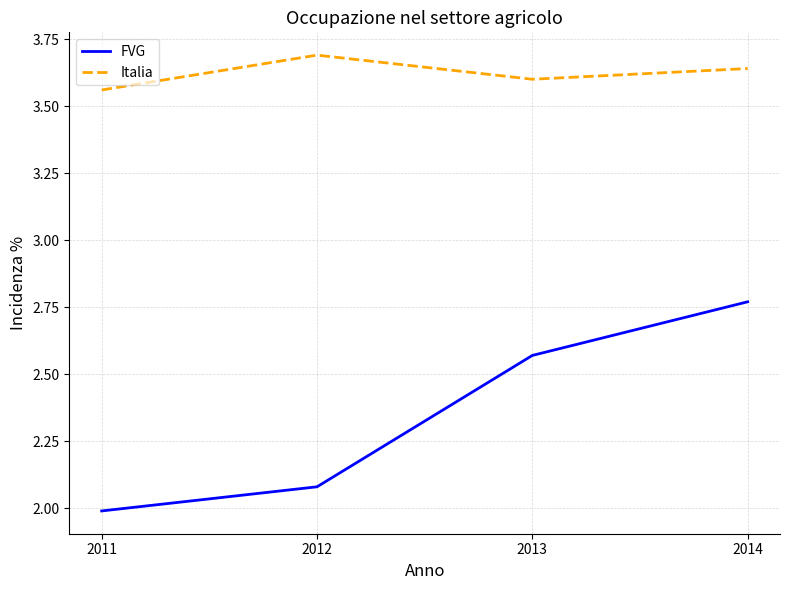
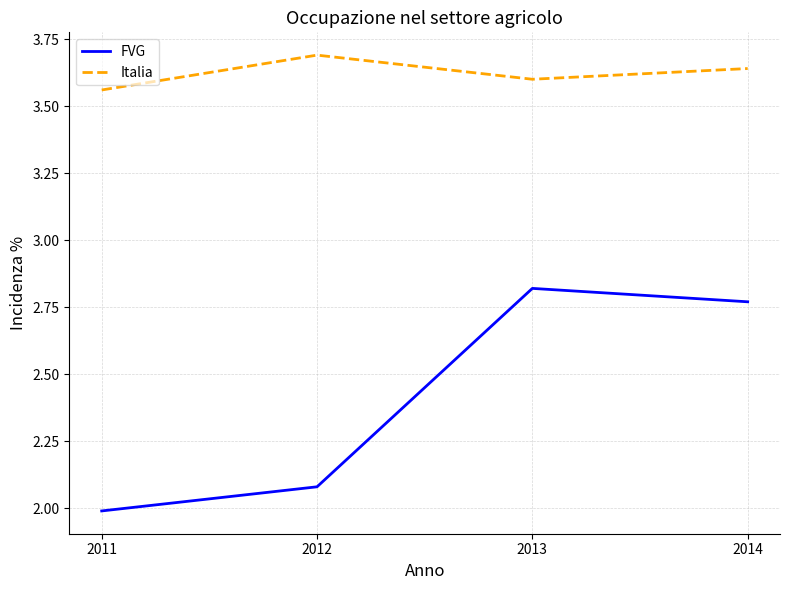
  {
    "FVG": {
      "2011": 1.99,
      "2012": 2.08,
-     "2013": 2.57,
+     "2013": 2.82,
      "2014": 2.77
    },
    "Italia": {
      "2011": 3.56,
      "2012": 3.69,
      "2013": 3.60,
      "2014": 3.64
    }
  }
